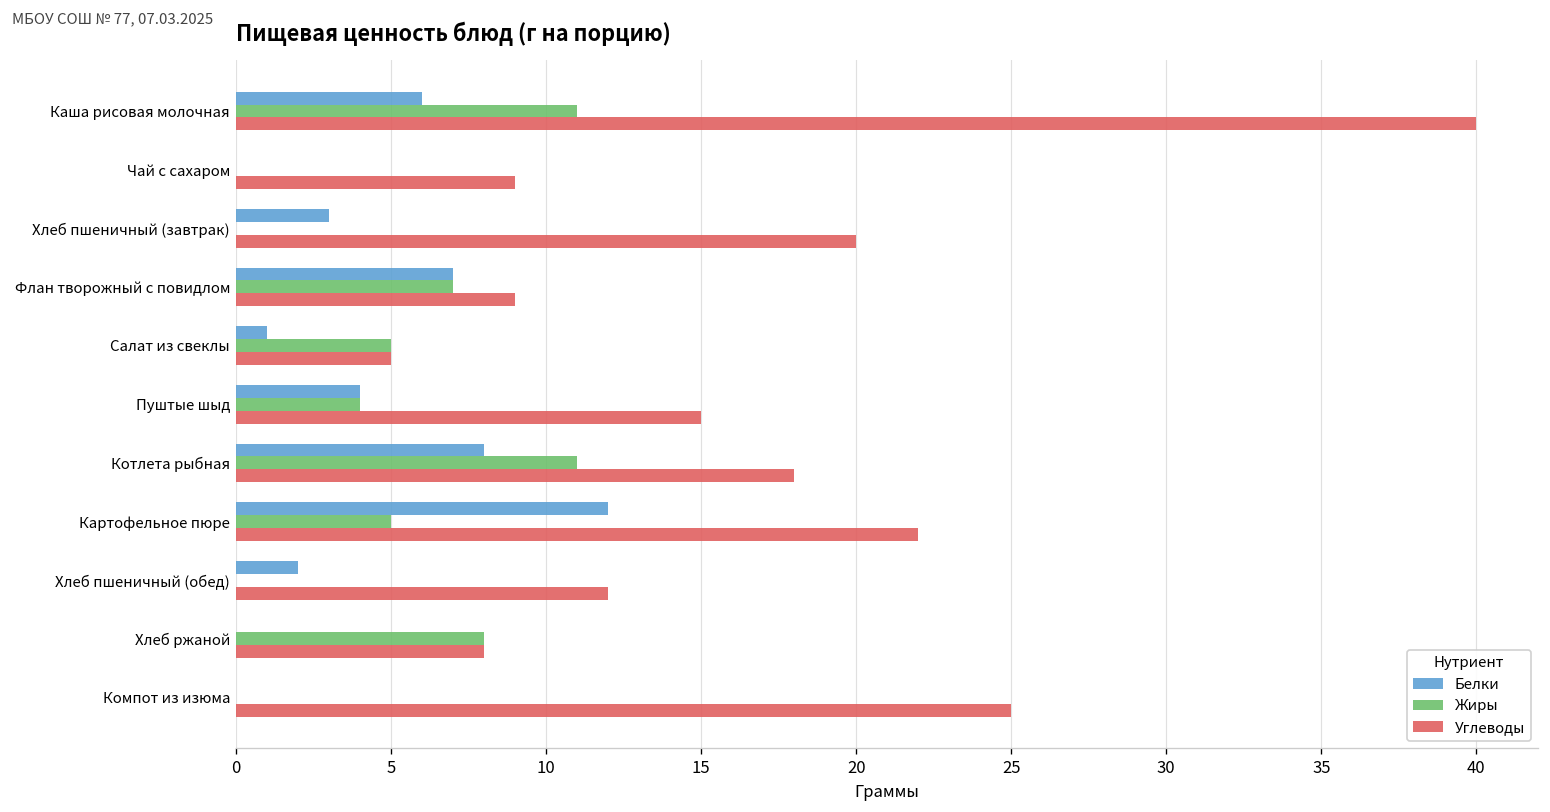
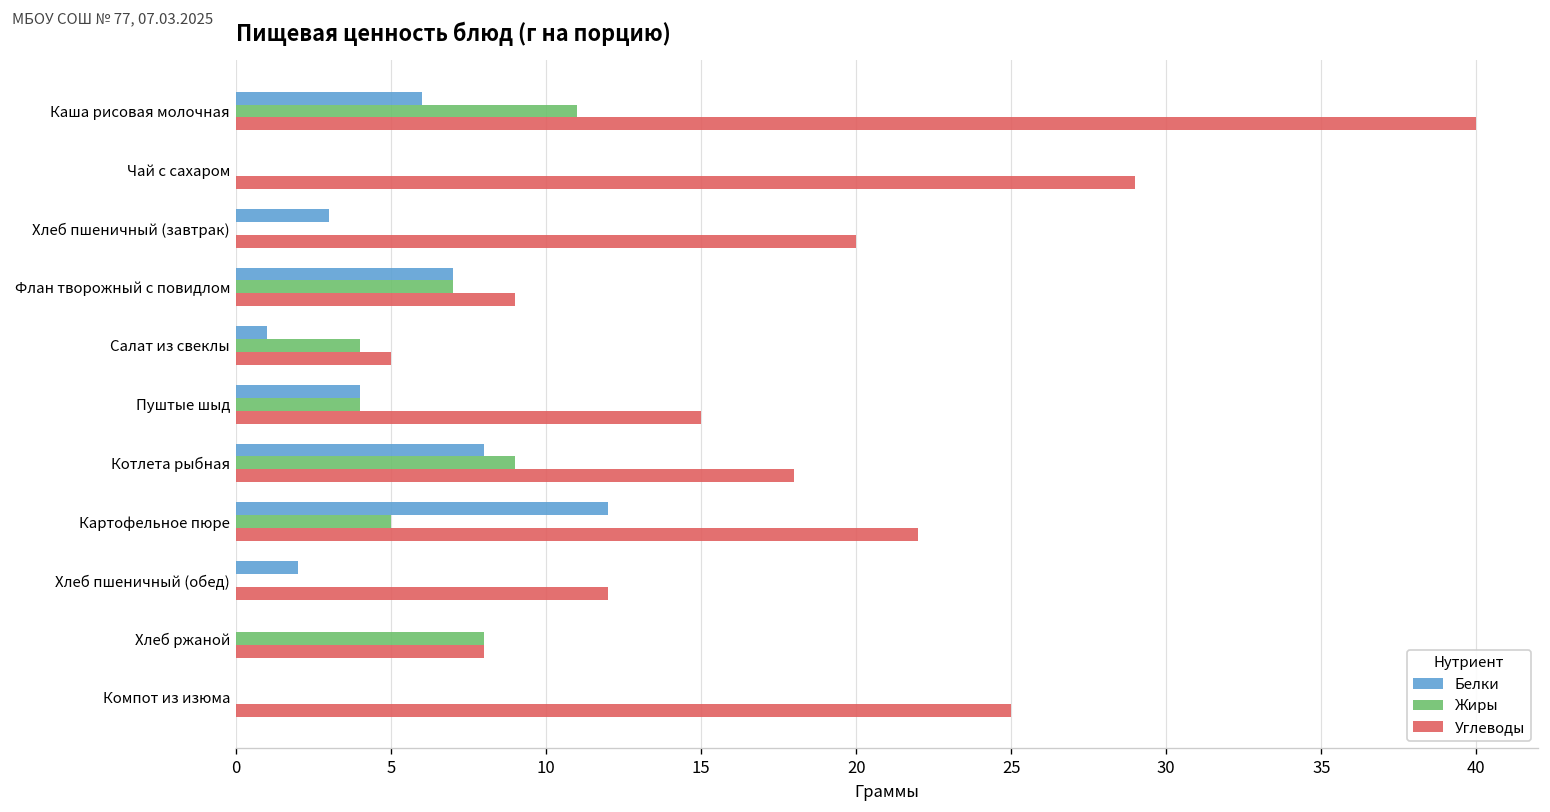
  {
    "Белки": {
      "Каша рисовая молочная": 6,
      "Чай с сахаром": 0,
      "Хлеб пшеничный (завтрак)": 3,
      "Флан творожный с повидлом": 7,
      "Салат из свеклы": 1,
      "Пуштые шыд": 4,
      "Котлета рыбная": 8,
      "Картофельное пюре": 12,
      "Хлеб пшеничный (обед)": 2,
      "Хлеб ржаной": 0,
      "Компот из изюма": 0
    },
    "Жиры": {
      "Каша рисовая молочная": 11,
      "Чай с сахаром": 0,
      "Хлеб пшеничный (завтрак)": 0,
      "Флан творожный с повидлом": 7,
-     "Салат из свеклы": 5,
+     "Салат из свеклы": 4,
      "Пуштые шыд": 4,
-     "Котлета рыбная": 11,
+     "Котлета рыбная": 9,
      "Картофельное пюре": 5,
      "Хлеб пшеничный (обед)": 0,
      "Хлеб ржаной": 8,
      "Компот из изюма": 0
    },
    "Углеводы": {
      "Каша рисовая молочная": 40,
-     "Чай с сахаром": 9,
+     "Чай с сахаром": 29,
      "Хлеб пшеничный (завтрак)": 20,
      "Флан творожный с повидлом": 9,
      "Салат из свеклы": 5,
      "Пуштые шыд": 15,
      "Котлета рыбная": 18,
      "Картофельное пюре": 22,
      "Хлеб пшеничный (обед)": 12,
      "Хлеб ржаной": 8,
      "Компот из изюма": 25
    }
  }
